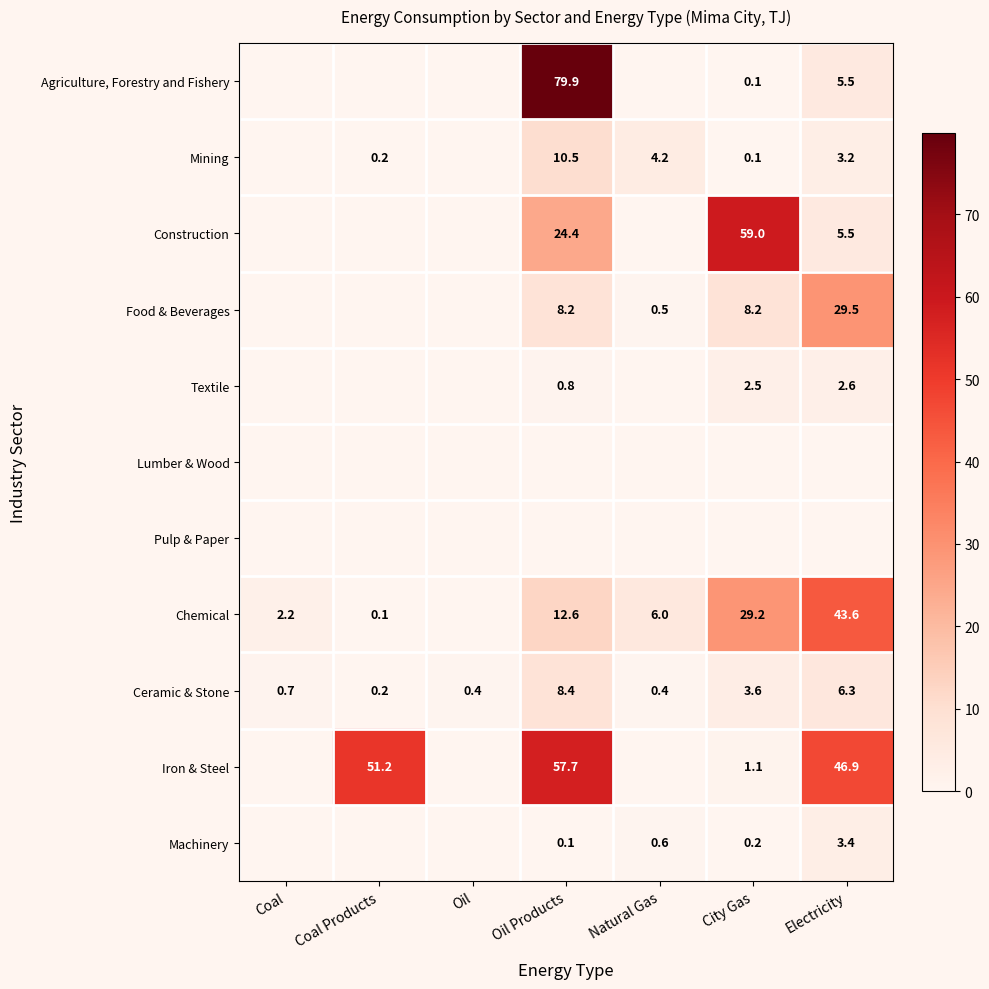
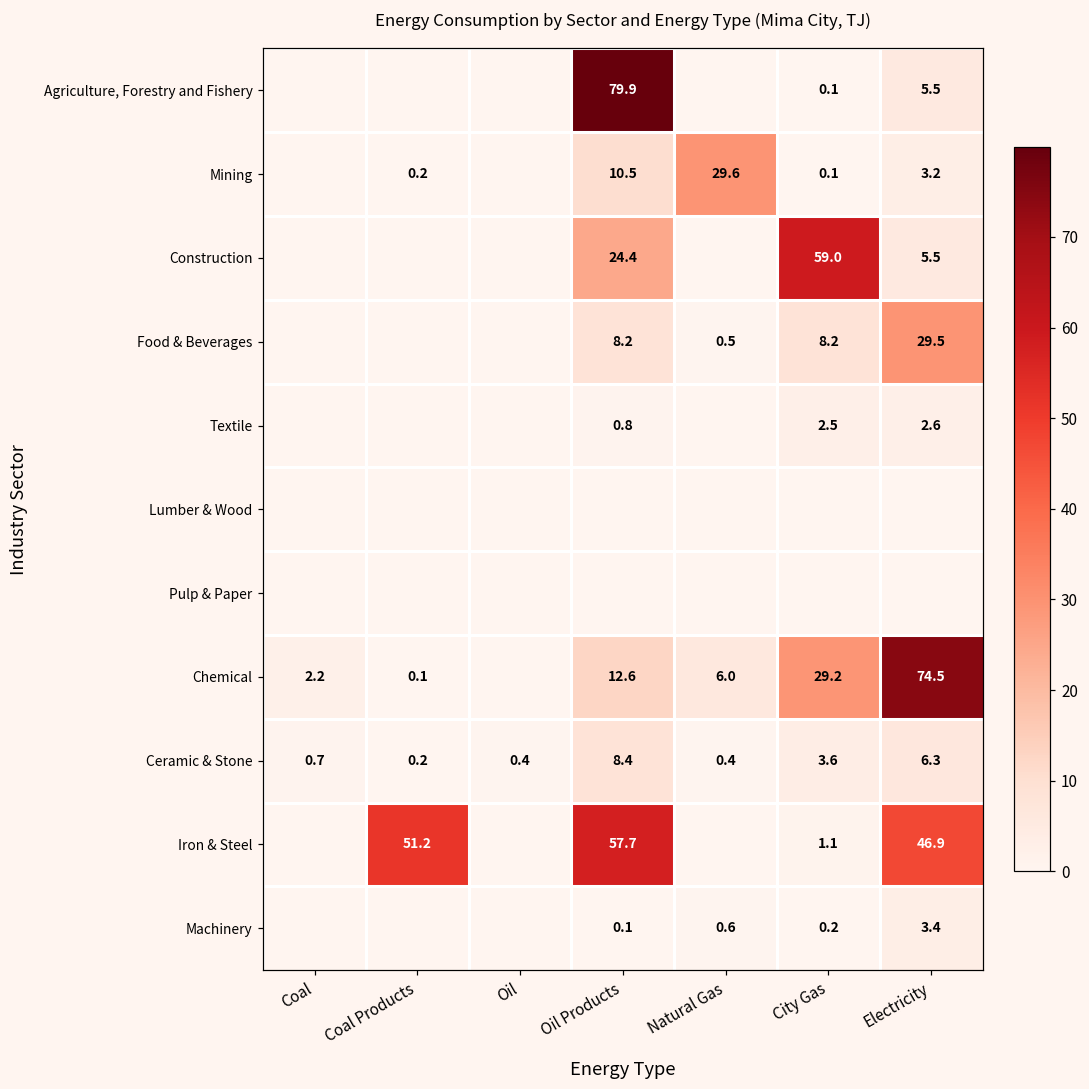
  {
    "Agriculture, Forestry and Fishery": {
      "Oil Products": 79.9,
      "City Gas": 0.1,
      "Electricity": 5.5
    },
    "Mining": {
      "Coal Products": 0.2,
      "Oil Products": 10.5,
-     "Natural Gas": 4.2,
+     "Natural Gas": 29.6,
      "City Gas": 0.1,
      "Electricity": 3.2
    },
    "Construction": {
      "Oil Products": 24.4,
      "City Gas": 59.0,
      "Electricity": 5.5
    },
    "Food & Beverages": {
      "Oil Products": 8.2,
      "Natural Gas": 0.5,
      "City Gas": 8.2,
      "Electricity": 29.5
    },
    "Textile": {
      "Oil Products": 0.8,
      "City Gas": 2.5,
      "Electricity": 2.6
    },
    "Chemical": {
      "Coal": 2.2,
      "Coal Products": 0.1,
      "Oil Products": 12.6,
      "Natural Gas": 6.0,
      "City Gas": 29.2,
-     "Electricity": 43.6
+     "Electricity": 74.5
    },
    "Ceramic & Stone": {
      "Coal": 0.7,
      "Coal Products": 0.2,
      "Oil": 0.4,
      "Oil Products": 8.4,
      "Natural Gas": 0.4,
      "City Gas": 3.6,
      "Electricity": 6.3
    },
    "Iron & Steel": {
      "Coal Products": 51.2,
      "Oil Products": 57.7,
      "City Gas": 1.1,
      "Electricity": 46.9
    },
    "Machinery": {
      "Oil Products": 0.1,
      "Natural Gas": 0.6,
      "City Gas": 0.2,
      "Electricity": 3.4
    }
  }
